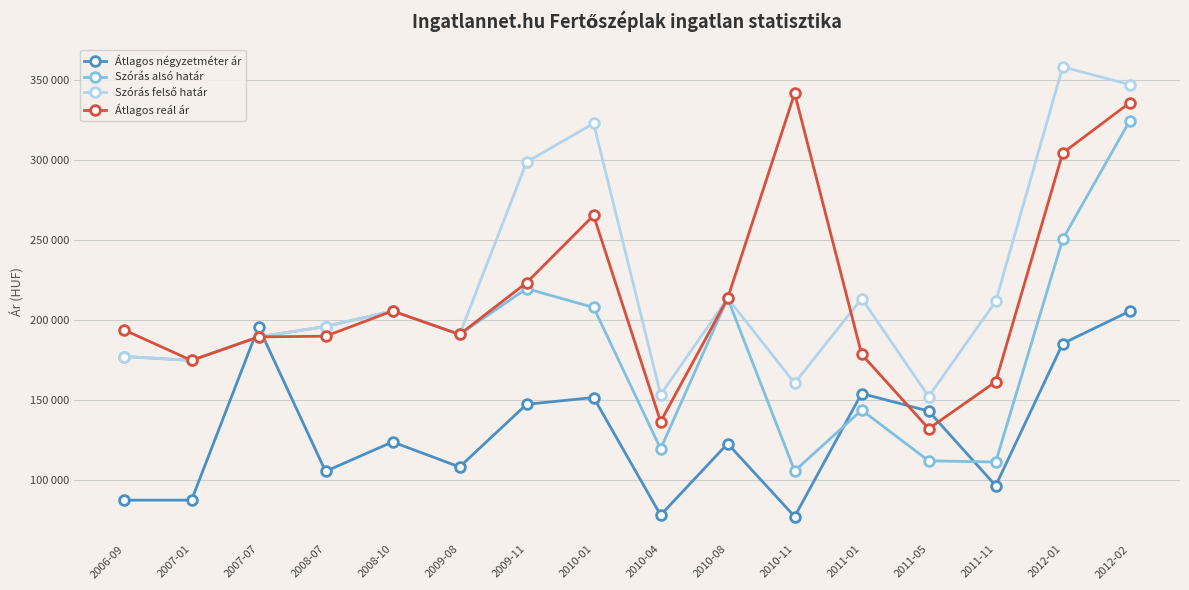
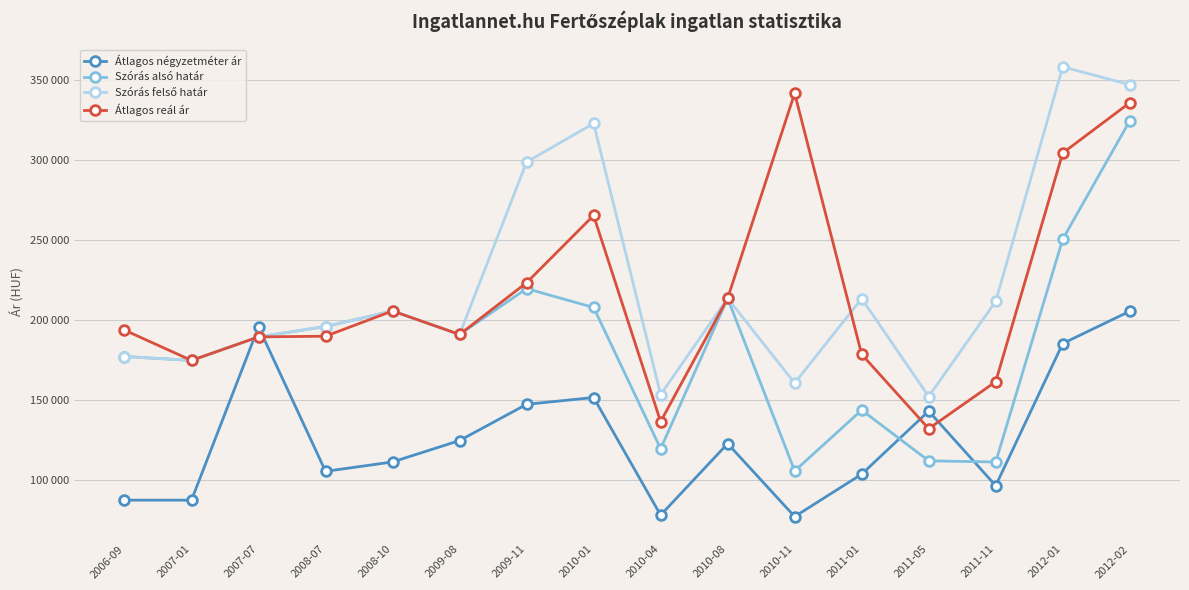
  {
    "Átlagos négyzetméter ár": {
      "2006-09": 87000,
      "2007-01": 87000,
      "2007-07": 196000,
      "2008-07": 105000,
-     "2008-10": 124000,
-     "2009-08": 108000,
+     "2008-10": 111000,
+     "2009-08": 125000,
      "2009-11": 147000,
      "2010-01": 152000,
      "2010-04": 78000,
      "2010-08": 123000,
      "2010-11": 77000,
-     "2011-01": 154000,
+     "2011-01": 104000,
      "2011-05": 143000,
      "2011-11": 96000,
      "2012-01": 185000,
      "2012-02": 206000
    },
    "Átlagos reál ár": {
      "2006-09": 194000,
      "2008-07": 190000,
      "2009-11": 223000,
      "2010-01": 266000,
      "2010-04": 136000,
      "2010-11": 342000,
      "2011-01": 179000,
      "2011-05": 132000,
      "2011-11": 161000,
      "2012-01": 305000,
      "2012-02": 336000
    }
  }
